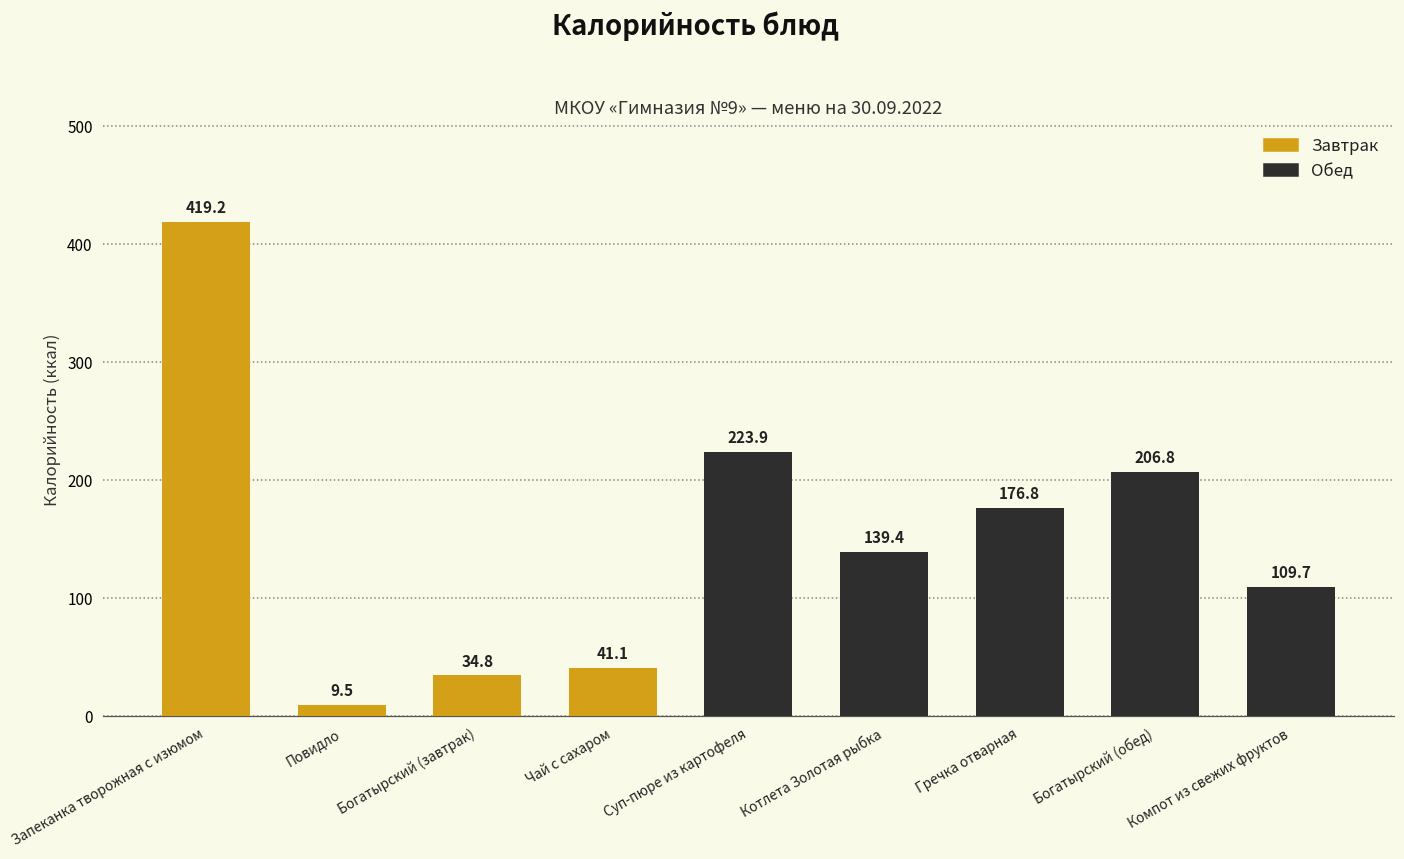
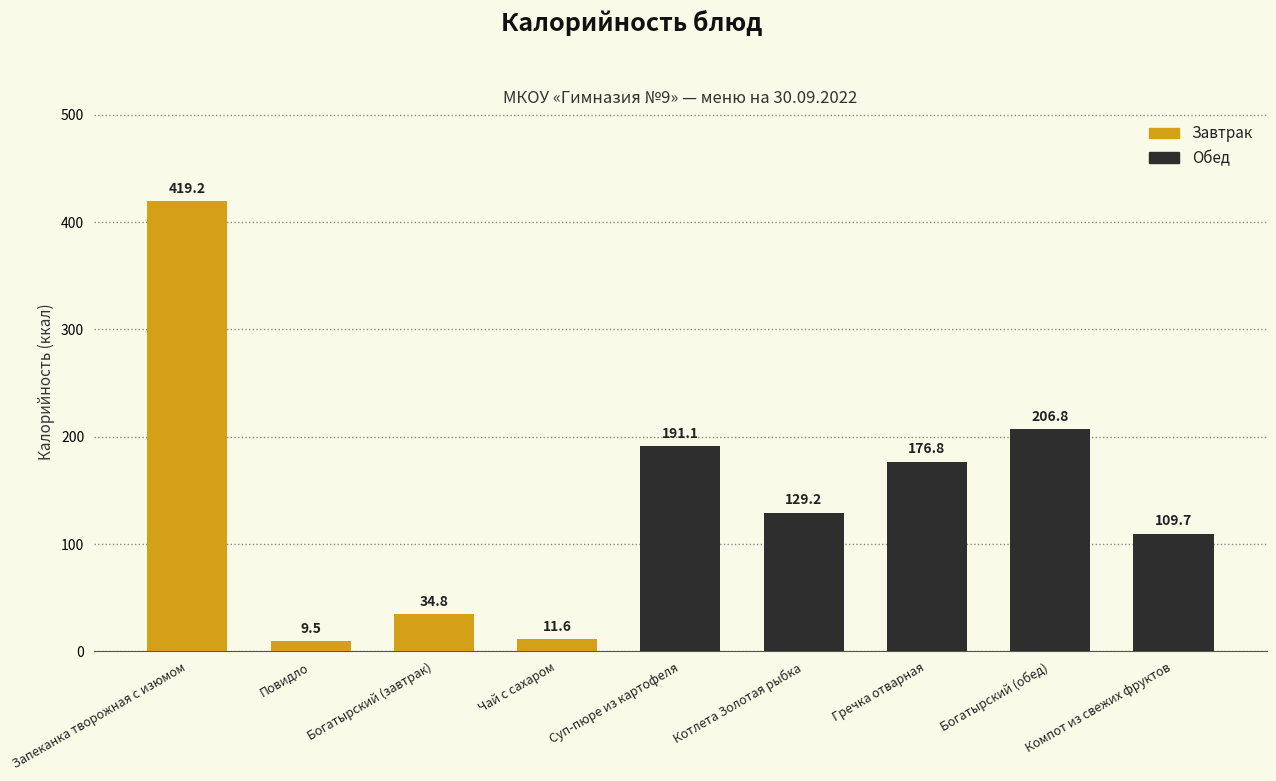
  {
    "Запеканка творожная с изюмом": 419.2,
    "Повидло": 9.5,
    "Богатырский (завтрак)": 34.8,
-   "Чай с сахаром": 41.1,
-   "Суп-пюре из картофеля": 223.9,
-   "Котлета Золотая рыбка": 139.4,
+   "Чай с сахаром": 11.6,
+   "Суп-пюре из картофеля": 191.1,
+   "Котлета Золотая рыбка": 129.2,
    "Гречка отварная": 176.8,
    "Богатырский (обед)": 206.8,
    "Компот из свежих фруктов": 109.7
  }
